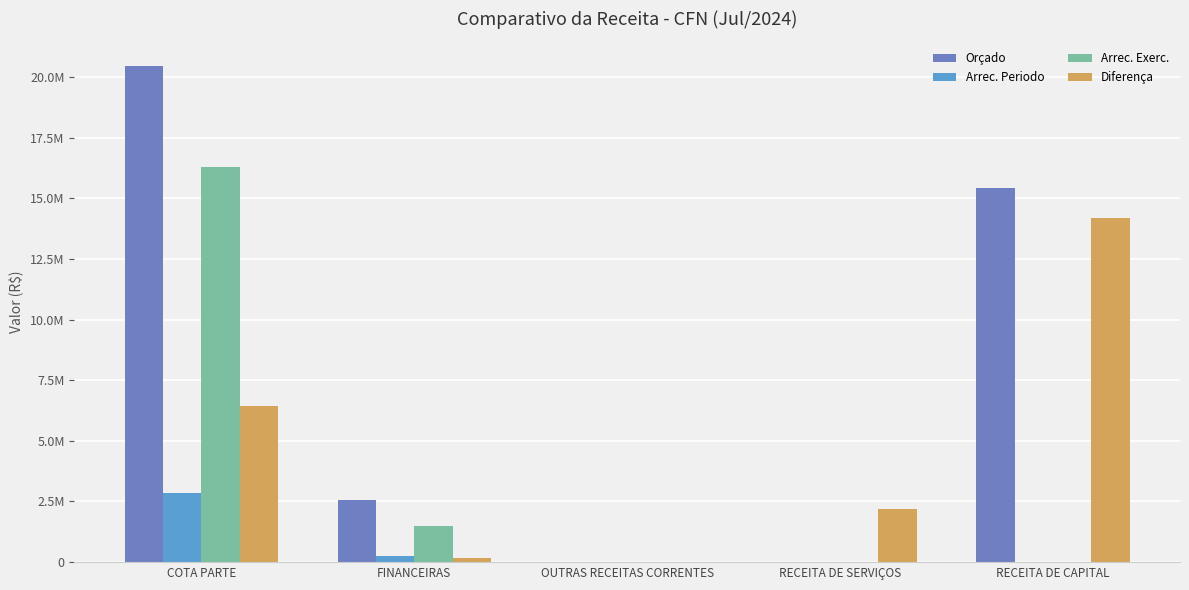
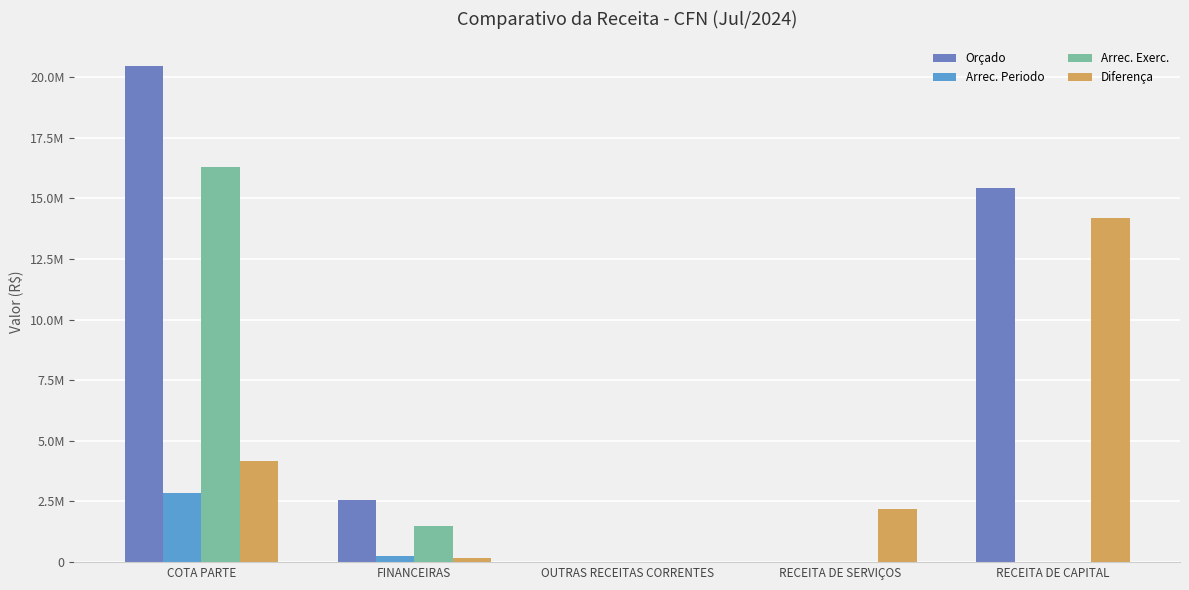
  {
    "Arrec. Exerc.": {
      "COTA PARTE": 16300000,
      "FINANCEIRAS": 1500000,
      "RECEITA DE SERVIÇOS": 0,
      "RECEITA DE CAPITAL": 0
    },
    "Diferença": {
-     "COTA PARTE": 6400000,
+     "COTA PARTE": 4200000,
      "FINANCEIRAS": 200000,
      "RECEITA DE SERVIÇOS": 2200000,
      "RECEITA DE CAPITAL": 14200000
    }
  }
